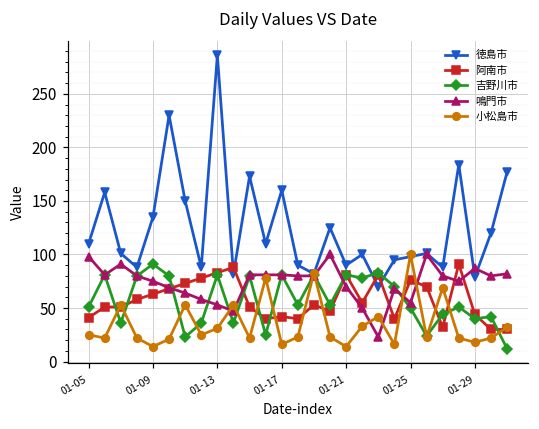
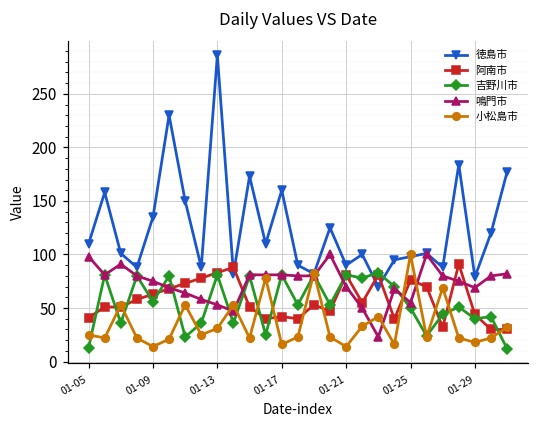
  {
    "徳島市": {
      "01-05": 110,
      "01-09": 140,
      "01-13": 290,
      "01-17": 160,
      "01-21": 90,
      "01-29": 80
    },
    "阿南市": {
      "01-05": 40,
      "01-09": 60,
      "01-17": 40,
      "01-25": 80,
      "01-29": 40
    },
    "吉野川市": {
-     "01-05": 50,
-     "01-09": 90,
+     "01-05": 10,
+     "01-09": 60,
      "01-25": 50,
      "01-29": 40
    },
    "鳴門市": {
      "01-05": 100,
      "01-09": 80,
      "01-13": 50,
      "01-21": 70,
      "01-25": 60,
-     "01-29": 90
+     "01-29": 70
    },
    "小松島市": {
      "01-05": 30,
      "01-09": 10,
      "01-13": 30,
      "01-17": 20,
      "01-21": 10,
      "01-29": 20
    }
  }
